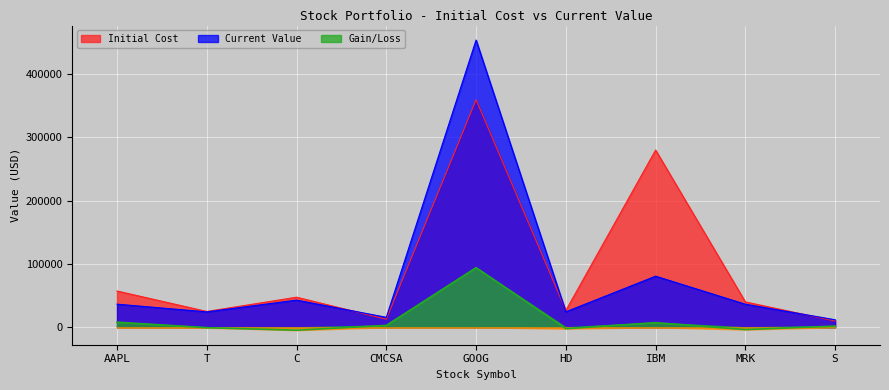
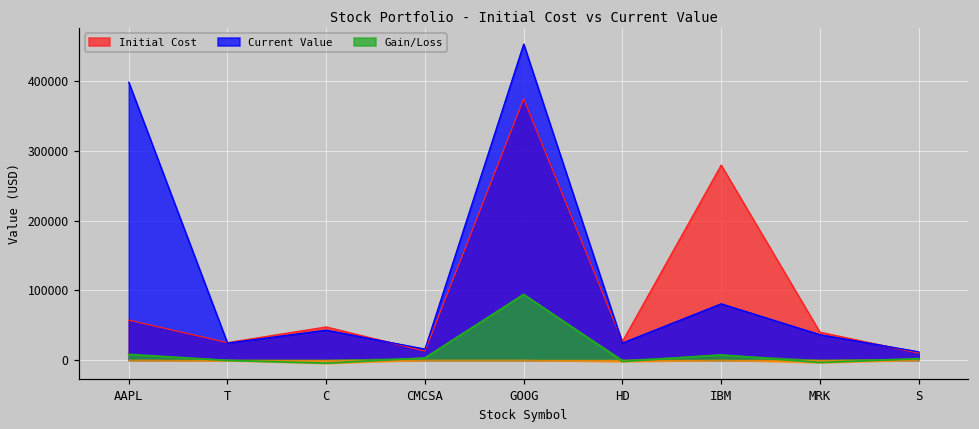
  {
    "Initial Cost": {
      "AAPL": 60000,
      "C": 50000,
-     "GOOG": 360000,
+     "GOOG": 370000,
      "IBM": 280000
    },
    "Current Value": {
-     "AAPL": 40000,
+     "AAPL": 400000,
      "C": 40000,
      "GOOG": 450000,
      "IBM": 80000
    }
  }
